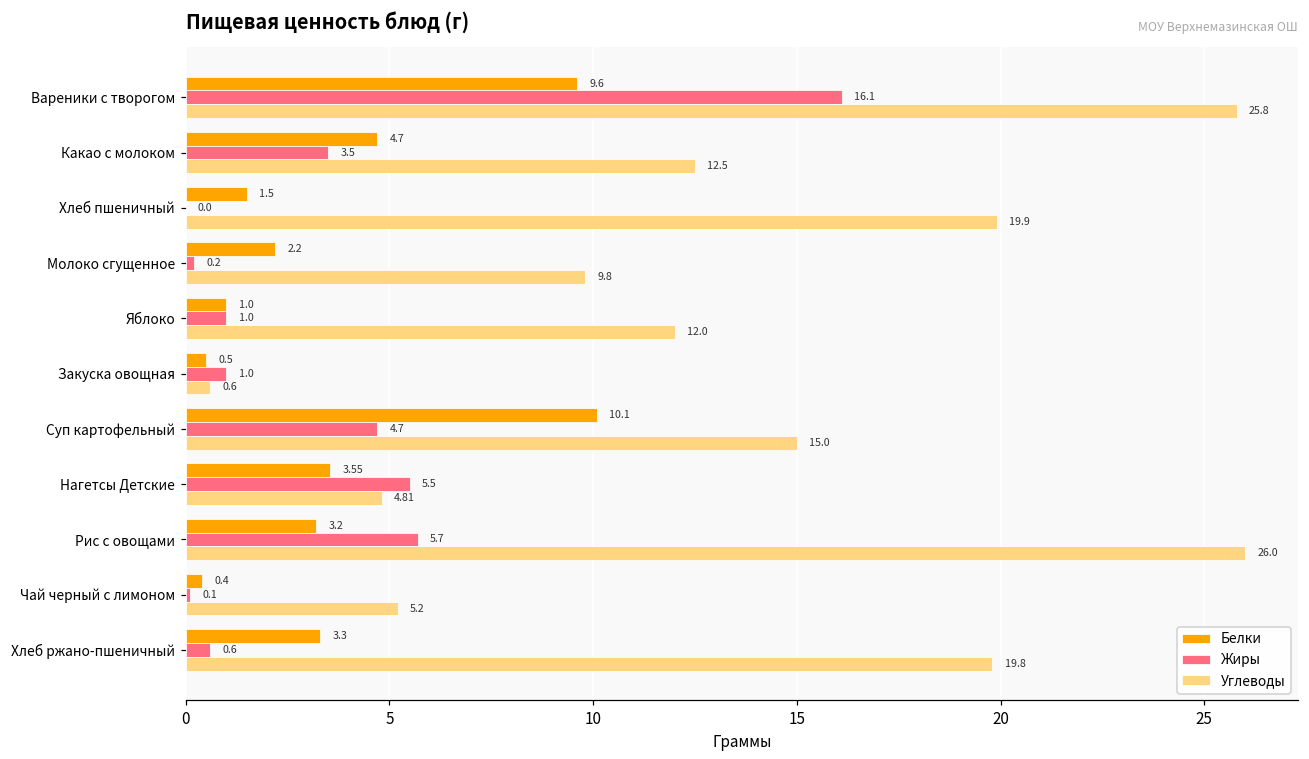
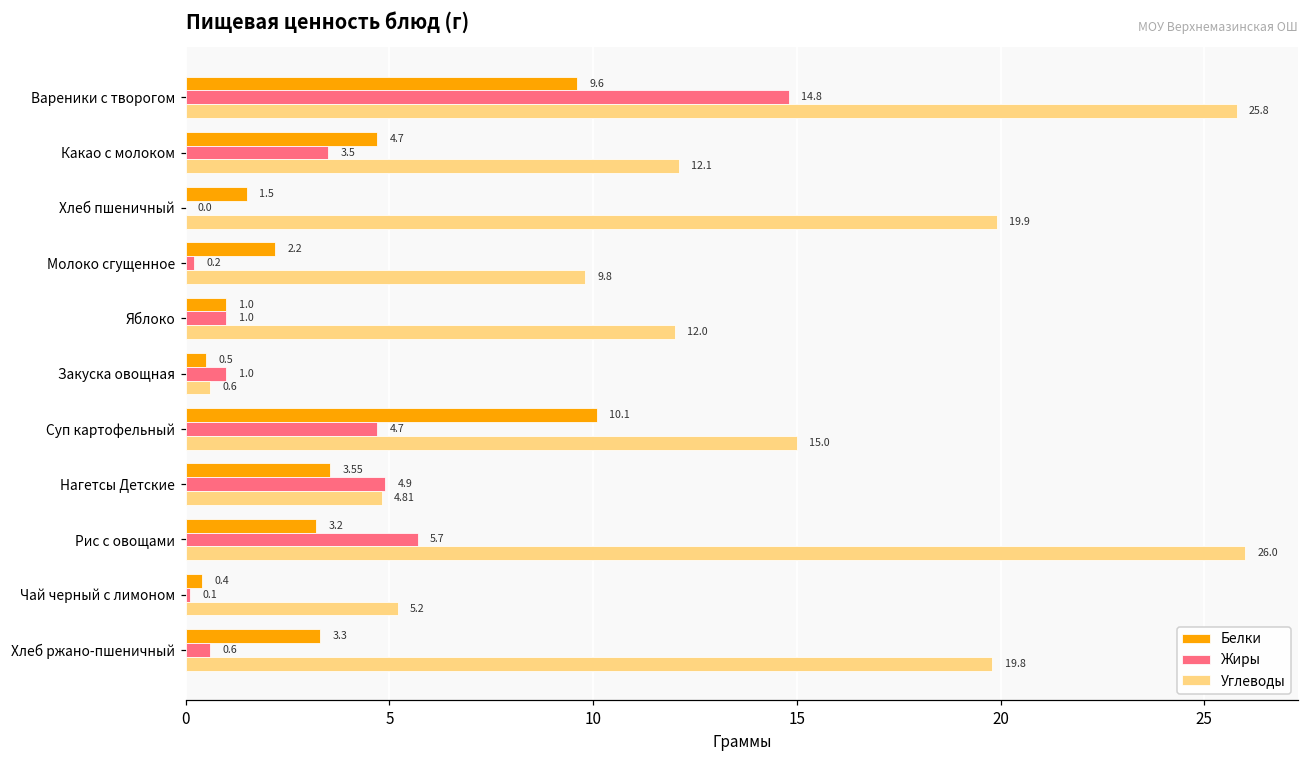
  {
    "Белки": {
      "Вареники с творогом": 9.6,
      "Какао с молоком": 4.7,
      "Хлеб пшеничный": 1.5,
      "Молоко сгущенное": 2.2,
      "Яблоко": 1.0,
      "Закуска овощная": 0.5,
      "Суп картофельный": 10.1,
      "Нагетсы Детские": 3.55,
      "Рис с овощами": 3.2,
      "Чай черный с лимоном": 0.4,
      "Хлеб ржано-пшеничный": 3.3
    },
    "Жиры": {
-     "Вареники с творогом": 16.1,
+     "Вареники с творогом": 14.8,
      "Какао с молоком": 3.5,
      "Хлеб пшеничный": 0.0,
      "Молоко сгущенное": 0.2,
      "Яблоко": 1.0,
      "Закуска овощная": 1.0,
      "Суп картофельный": 4.7,
-     "Нагетсы Детские": 5.5,
+     "Нагетсы Детские": 4.9,
      "Рис с овощами": 5.7,
      "Чай черный с лимоном": 0.1,
      "Хлеб ржано-пшеничный": 0.6
    },
    "Углеводы": {
      "Вареники с творогом": 25.8,
-     "Какао с молоком": 12.5,
+     "Какао с молоком": 12.1,
      "Хлеб пшеничный": 19.9,
      "Молоко сгущенное": 9.8,
      "Яблоко": 12.0,
      "Закуска овощная": 0.6,
      "Суп картофельный": 15.0,
      "Нагетсы Детские": 4.81,
      "Рис с овощами": 26.0,
      "Чай черный с лимоном": 5.2,
      "Хлеб ржано-пшеничный": 19.8
    }
  }
